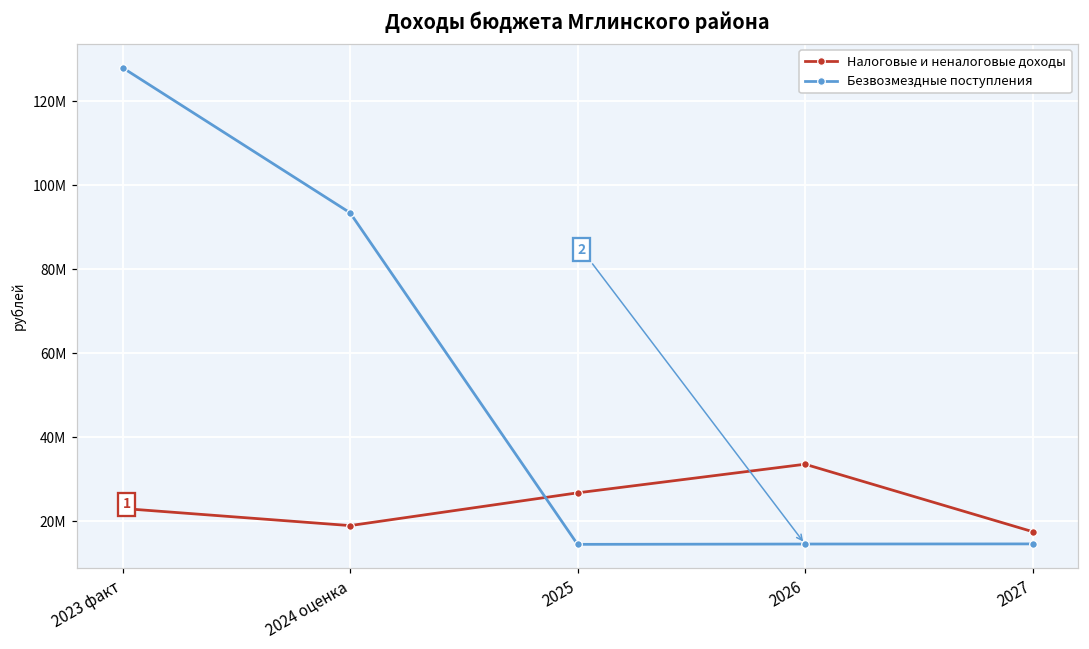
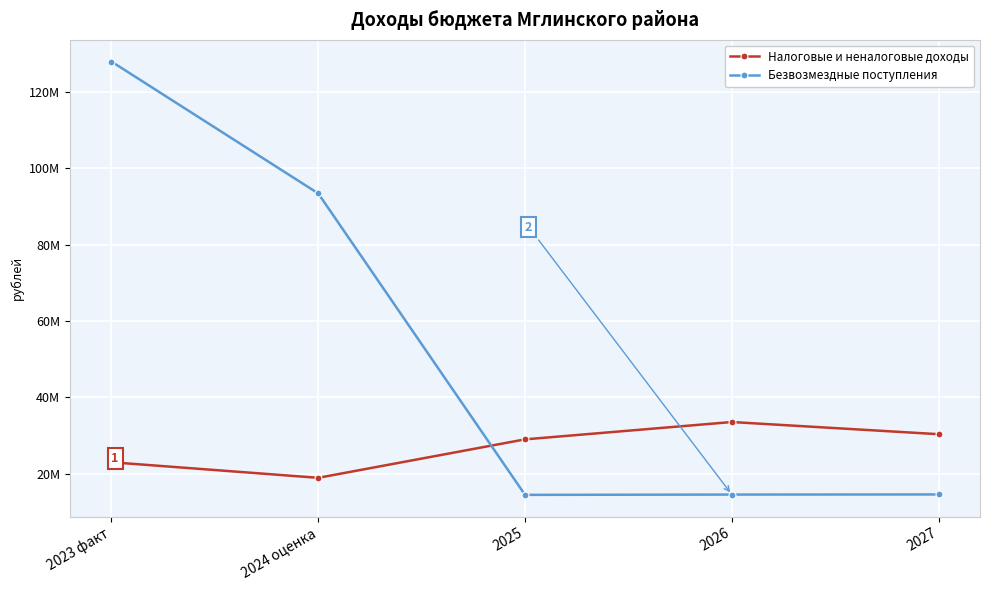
  {
    "Налоговые и неналоговые доходы": {
      "2024 оценка": "19М",
-     "2025": "27М",
+     "2025": "29М",
      "2026": "34М",
-     "2027": "18М"
+     "2027": "30М"
    },
    "Безвозмездные поступления": {
      "2023 факт": "128М",
      "2024 оценка": "93М",
      "2025": "14М",
      "2026": "15М",
      "2027": "15М"
    }
  }
